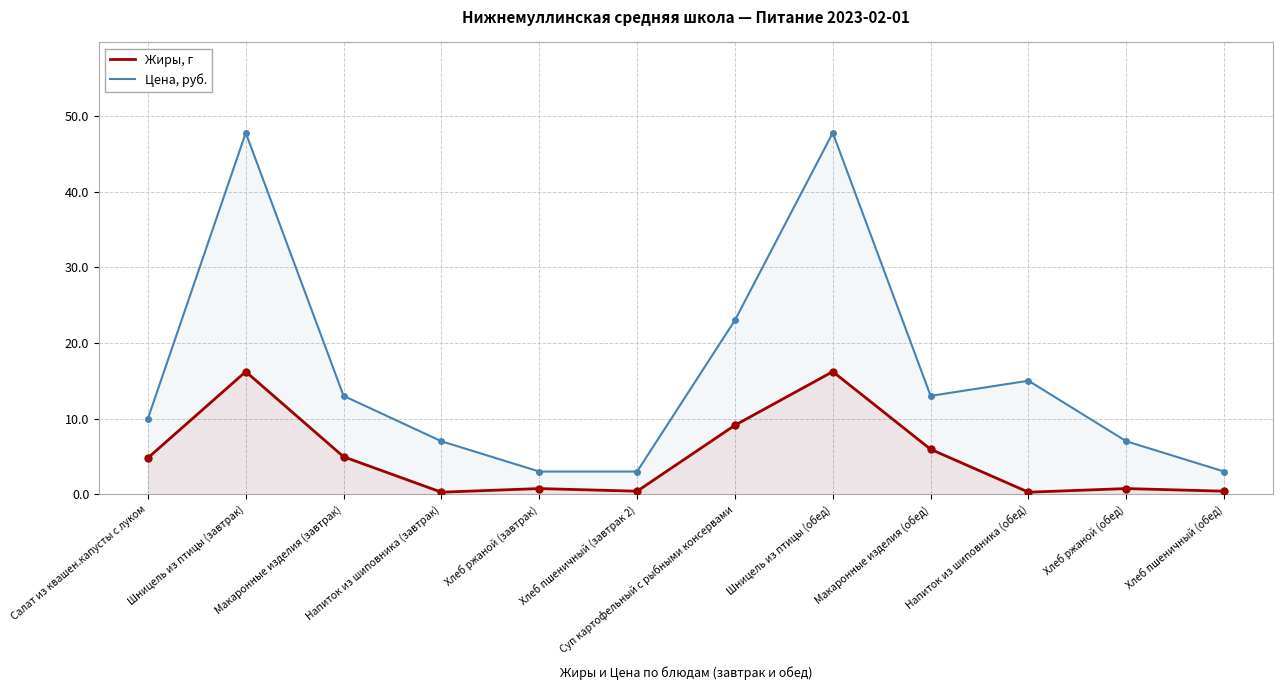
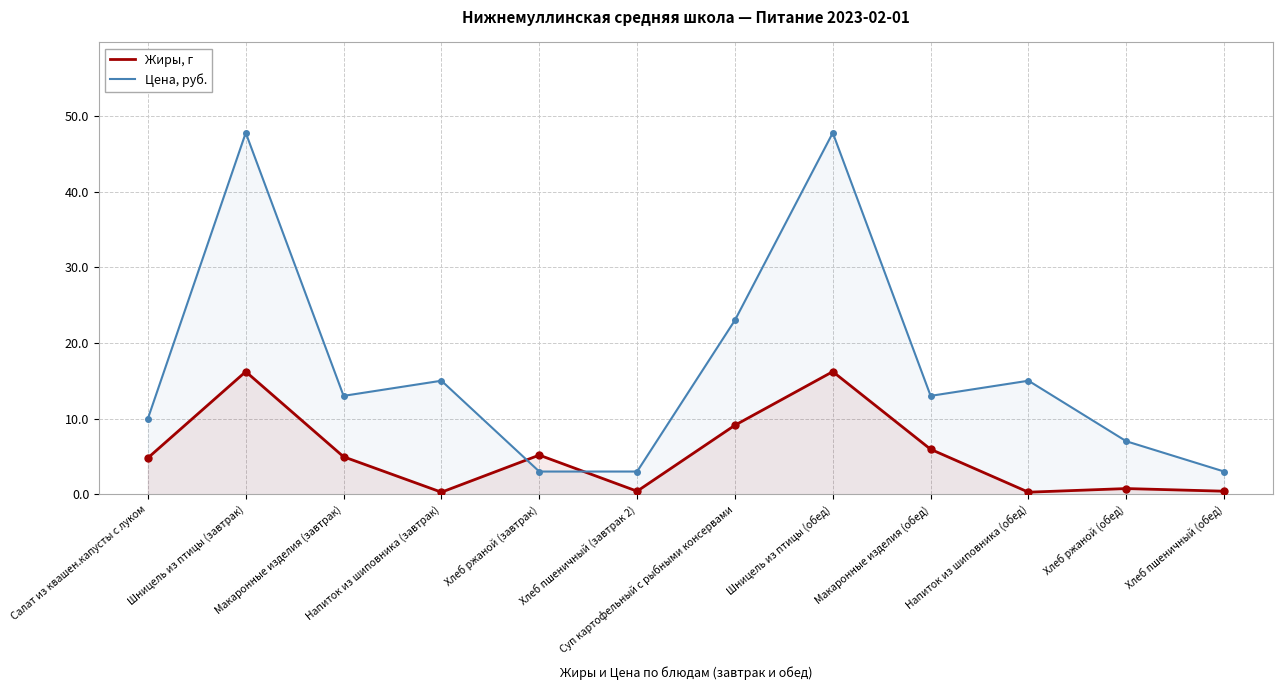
  {
    "Жиры, г": {
      "Салат из квашен.капусты с луком": 5,
      "Шницель из птицы (завтрак)": 16,
      "Макаронные изделия (завтрак)": 5,
      "Напиток из шиповника (завтрак)": 0,
-     "Хлеб ржаной (завтрак)": 1,
+     "Хлеб ржаной (завтрак)": 5,
      "Хлеб пшеничный (завтрак 2)": 0,
      "Суп картофельный с рыбными консервами": 9,
      "Шницель из птицы (обед)": 16,
      "Макаронные изделия (обед)": 6,
      "Напиток из шиповника (обед)": 0,
      "Хлеб ржаной (обед)": 1,
      "Хлеб пшеничный (обед)": 0
    },
    "Цена, руб.": {
      "Салат из квашен.капусты с луком": 10,
      "Шницель из птицы (завтрак)": 48,
      "Макаронные изделия (завтрак)": 13,
-     "Напиток из шиповника (завтрак)": 7,
+     "Напиток из шиповника (завтрак)": 15,
      "Хлеб ржаной (завтрак)": 3,
      "Хлеб пшеничный (завтрак 2)": 3,
      "Суп картофельный с рыбными консервами": 23,
      "Шницель из птицы (обед)": 48,
      "Макаронные изделия (обед)": 13,
      "Напиток из шиповника (обед)": 15,
      "Хлеб ржаной (обед)": 7,
      "Хлеб пшеничный (обед)": 3
    }
  }
